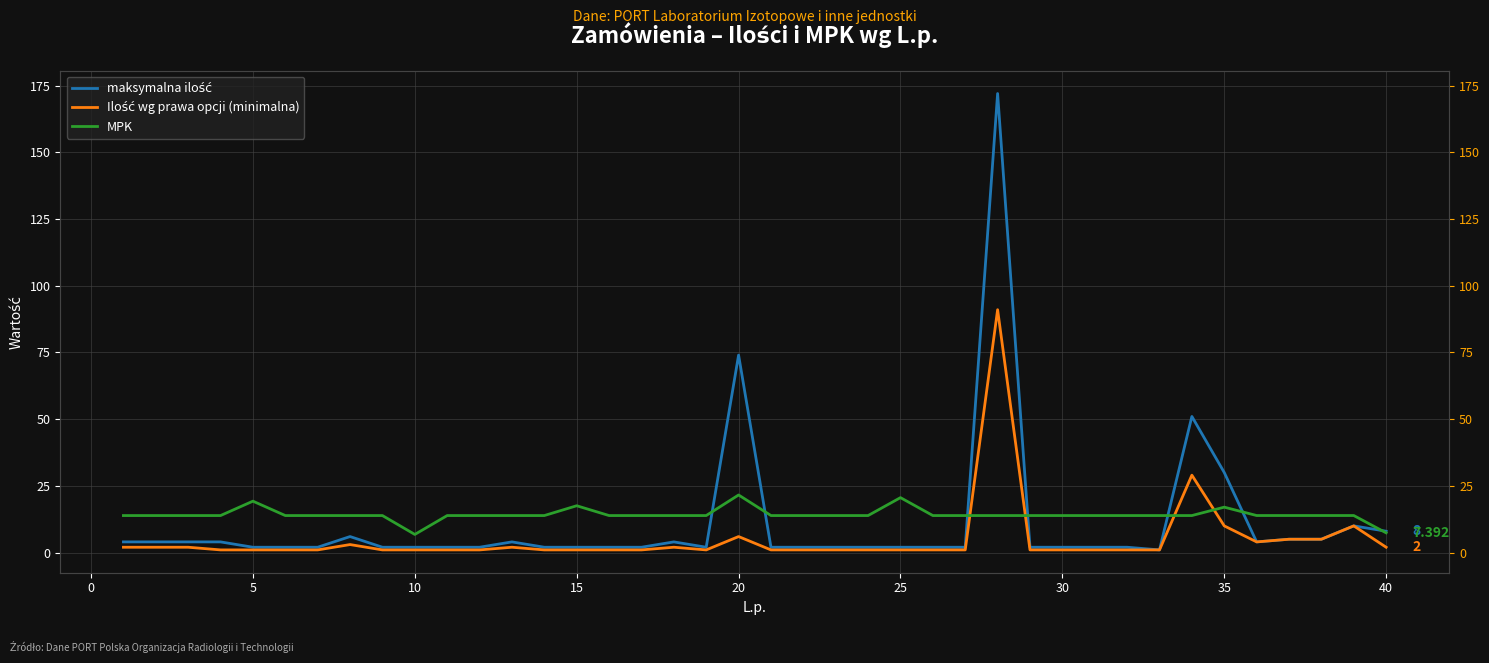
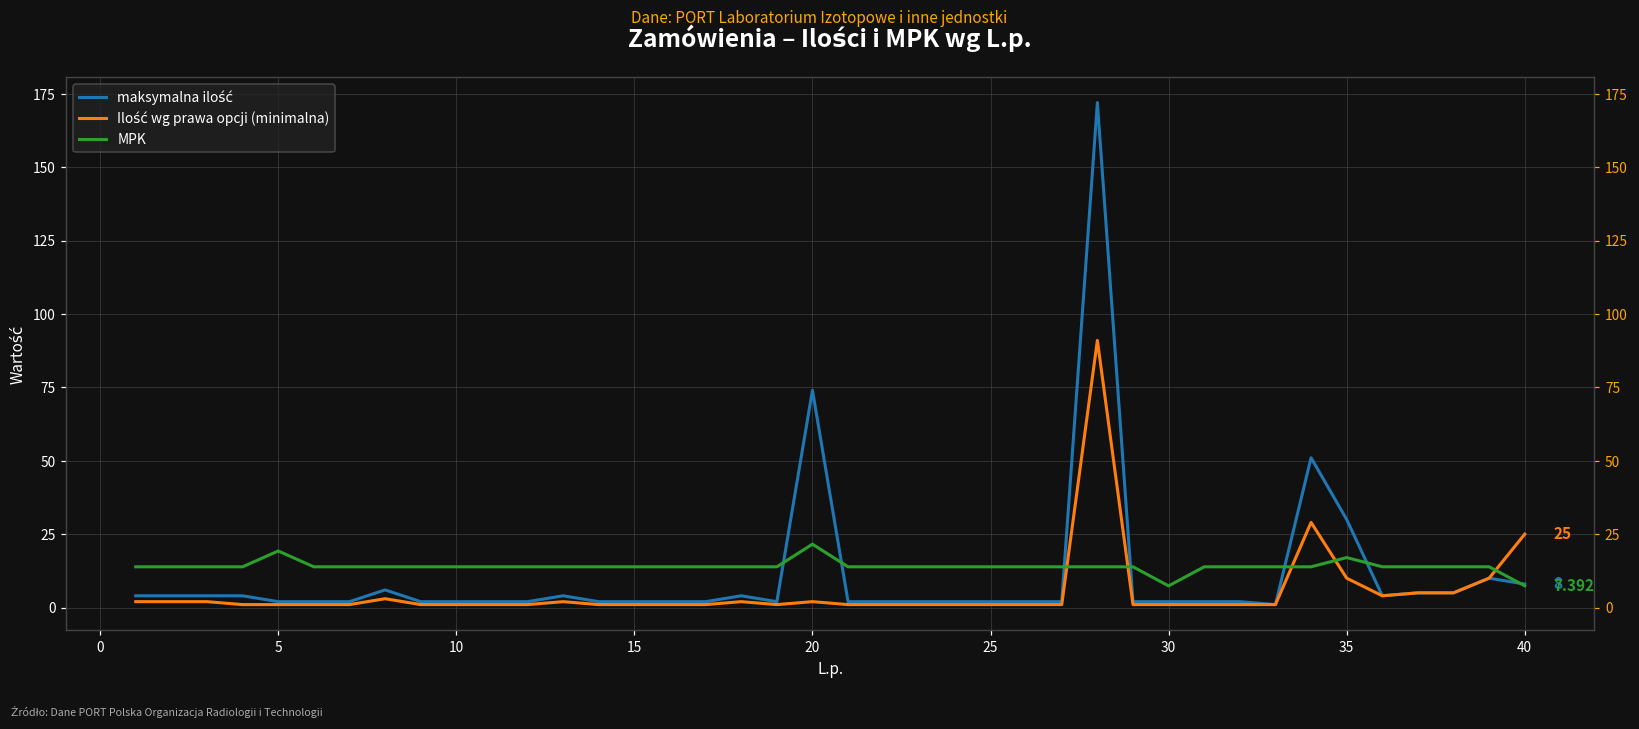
  {
    "maksymalna ilość": {
      "5": 2,
      "10": 2,
      "15": 2,
      "20": 74,
      "25": 2,
      "30": 2,
      "35": 30
    },
    "Ilość wg prawa opcji (minimalna)": {
-     "20": 6,
-     "40": 2
+     "20": 2,
+     "40": 25
    },
    "MPK": {
      "5": 19,
-     "10": 7,
-     "15": 18,
+     "10": 14,
+     "15": 14,
      "20": 22,
-     "25": 21,
-     "30": 14,
+     "25": 14,
+     "30": 7,
      "35": 17
    }
  }
